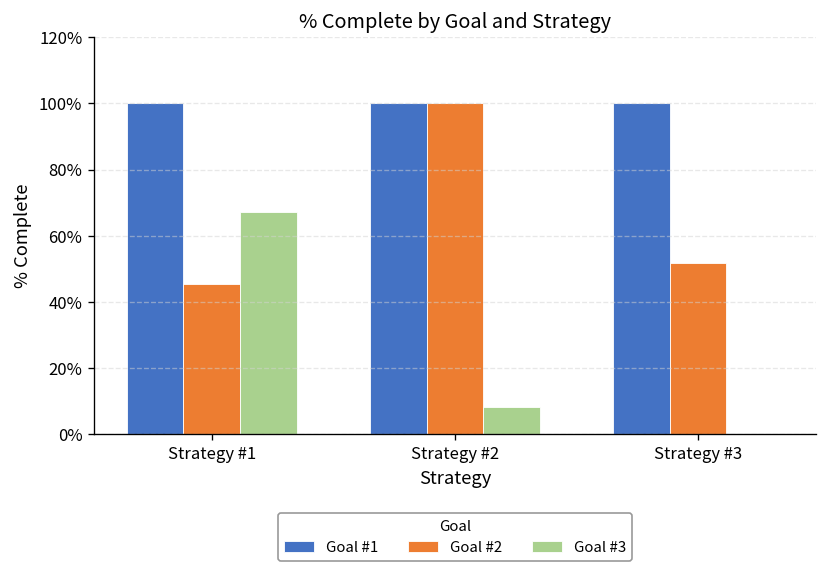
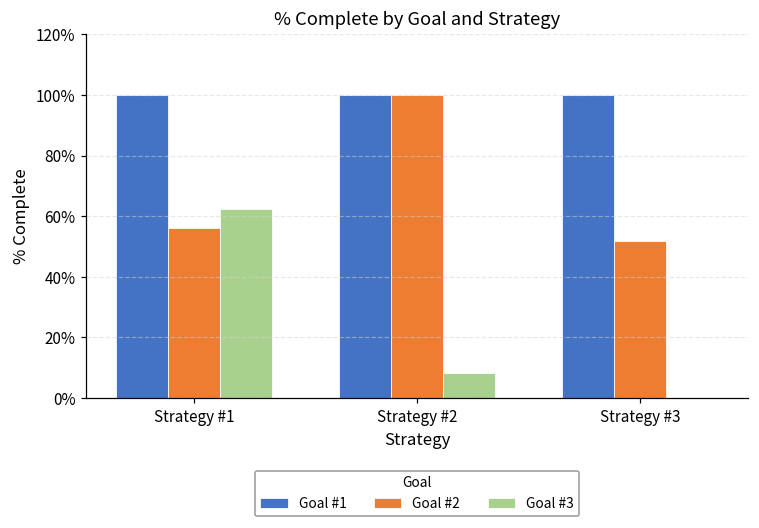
  {
    "Goal #1": {
      "Strategy #1": "100%",
      "Strategy #2": "100%",
      "Strategy #3": "100%"
    },
    "Goal #2": {
-     "Strategy #1": "45%",
+     "Strategy #1": "56%",
      "Strategy #2": "100%",
      "Strategy #3": "52%"
    },
    "Goal #3": {
-     "Strategy #1": "67%",
+     "Strategy #1": "63%",
      "Strategy #2": "8%",
      "Strategy #3": "0%"
    }
  }
